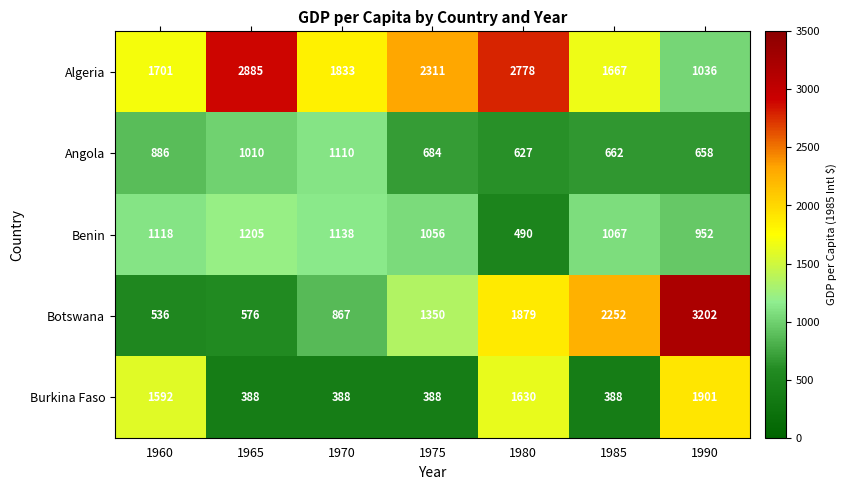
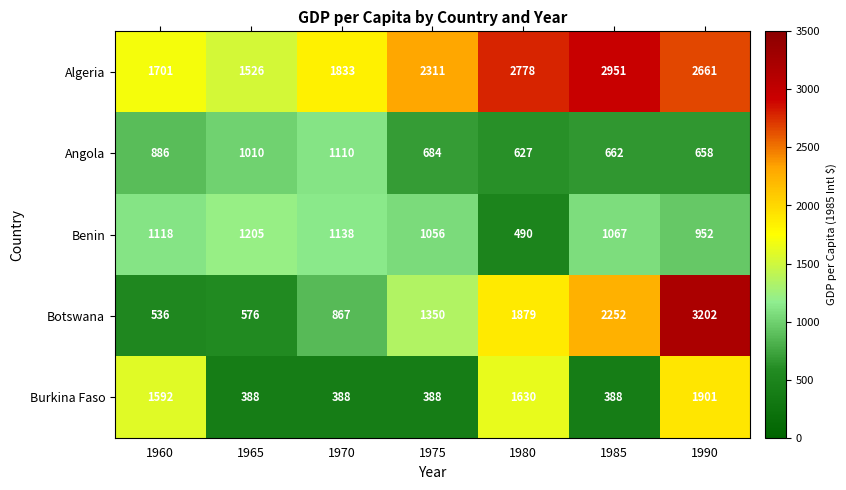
  {
    "Algeria": {
      "1960": 1701,
-     "1965": 2885,
+     "1965": 1526,
      "1970": 1833,
      "1975": 2311,
      "1980": 2778,
-     "1985": 1667,
-     "1990": 1036
+     "1985": 2951,
+     "1990": 2661
    },
    "Angola": {
      "1960": 886,
      "1965": 1010,
      "1970": 1110,
      "1975": 684,
      "1980": 627,
      "1985": 662,
      "1990": 658
    },
    "Benin": {
      "1960": 1118,
      "1965": 1205,
      "1970": 1138,
      "1975": 1056,
      "1980": 490,
      "1985": 1067,
      "1990": 952
    },
    "Botswana": {
      "1960": 536,
      "1965": 576,
      "1970": 867,
      "1975": 1350,
      "1980": 1879,
      "1985": 2252,
      "1990": 3202
    },
    "Burkina Faso": {
      "1960": 1592,
      "1965": 388,
      "1970": 388,
      "1975": 388,
      "1980": 1630,
      "1985": 388,
      "1990": 1901
    }
  }
